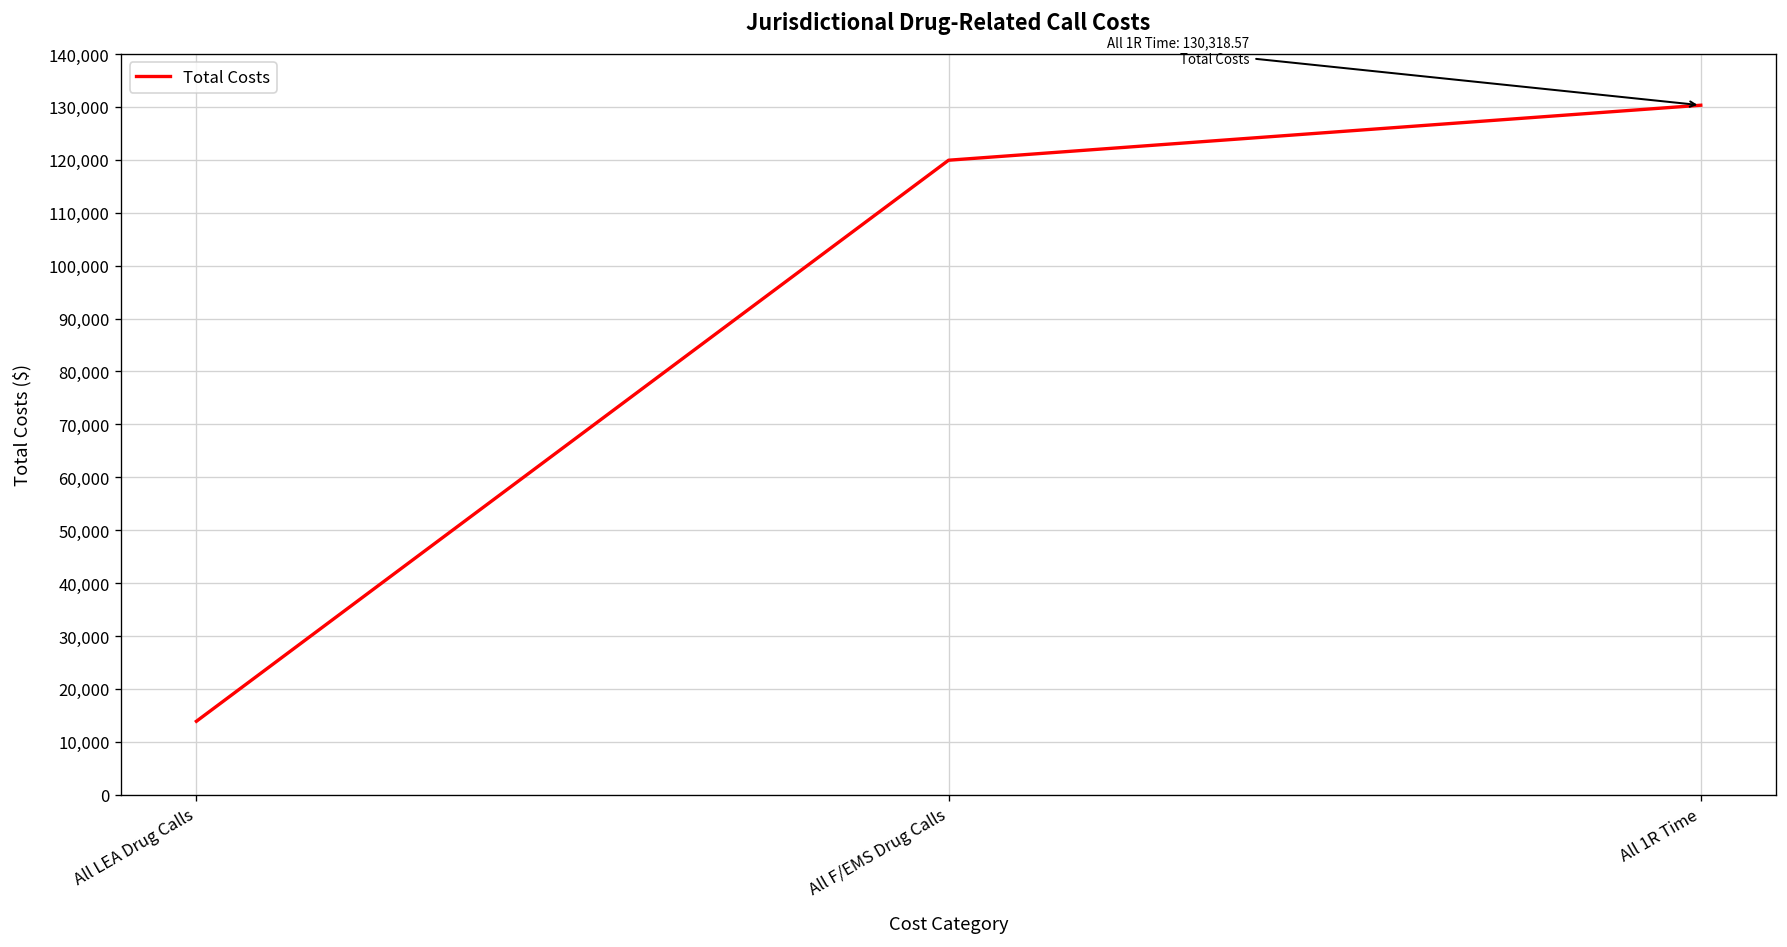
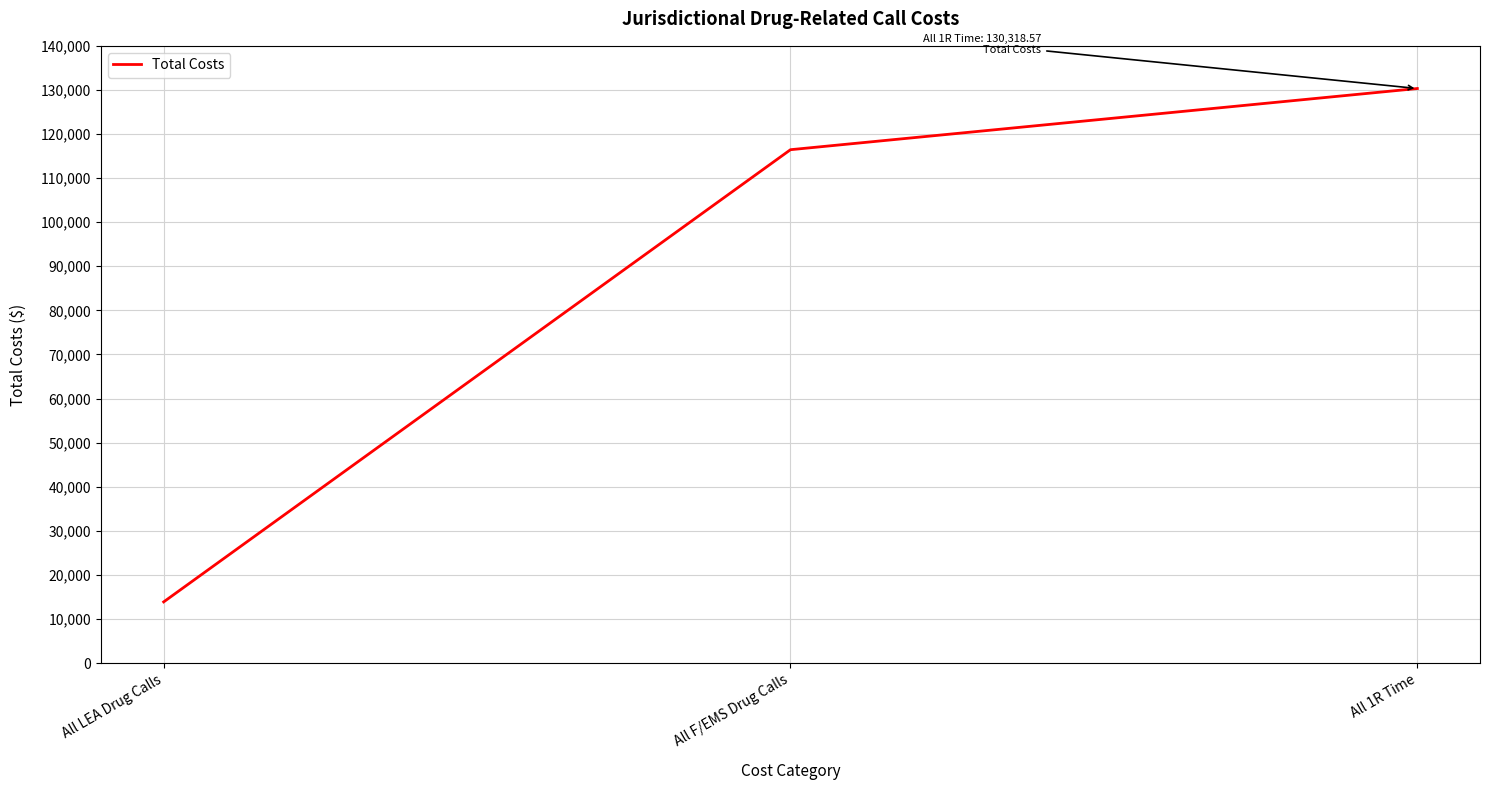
  {
    "All LEA Drug Calls": "14,000",
-   "All F/EMS Drug Calls": "120,000"
+   "All F/EMS Drug Calls": "116,000"
  }
